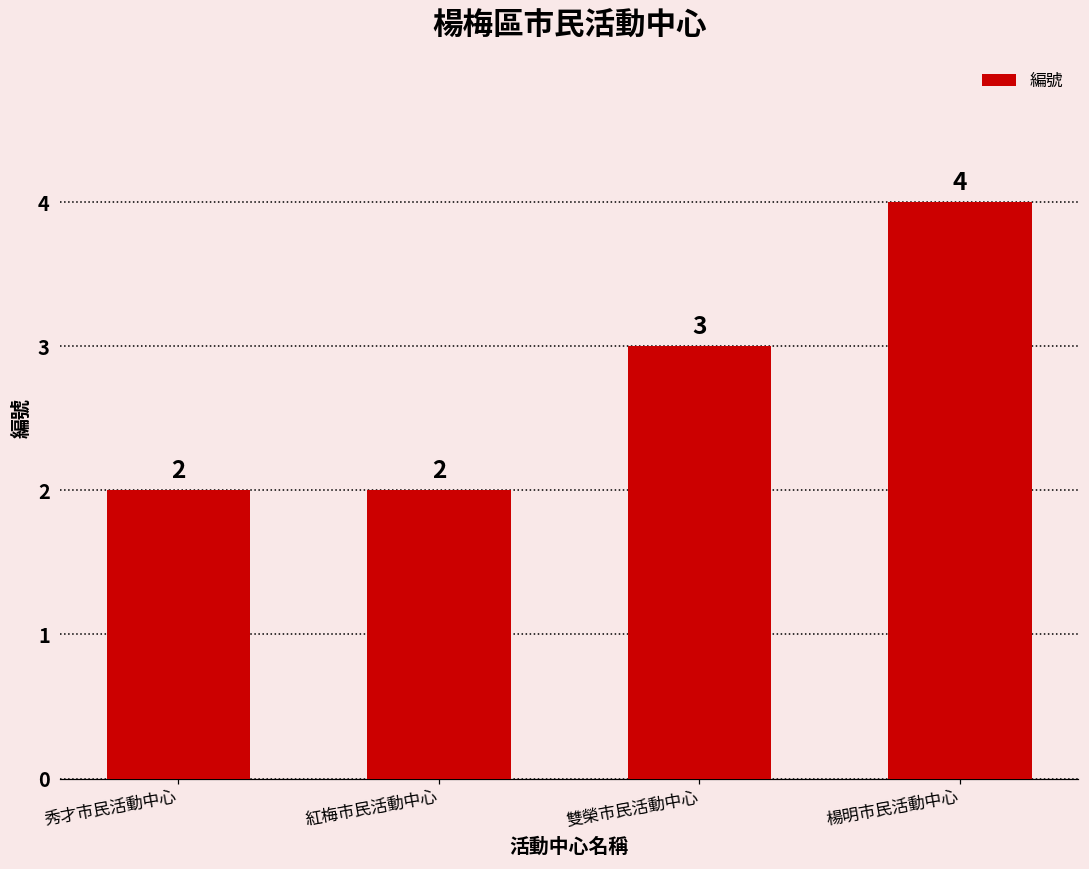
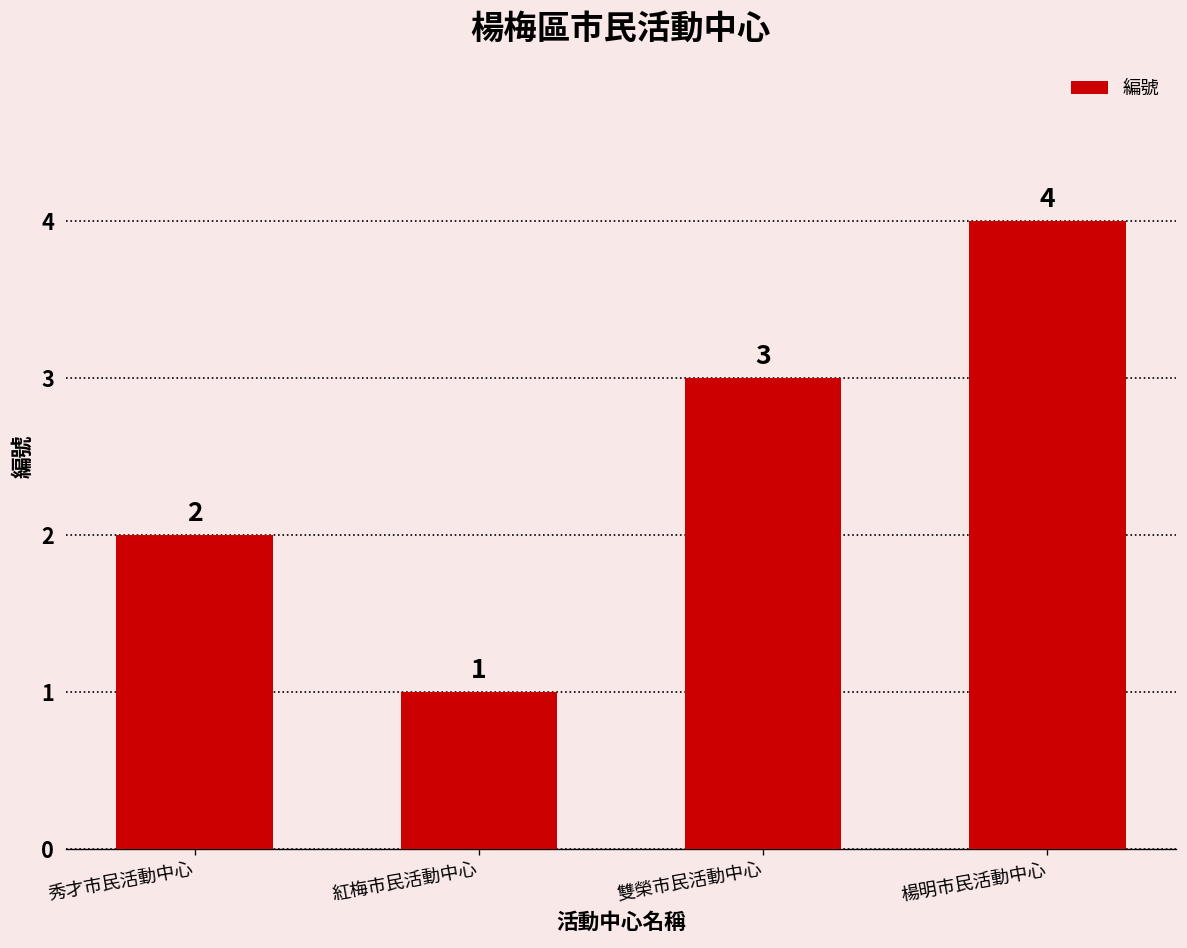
  {
    "秀才市民活動中心": 2,
-   "紅梅市民活動中心": 2,
+   "紅梅市民活動中心": 1,
    "雙榮市民活動中心": 3,
    "楊明市民活動中心": 4
  }
